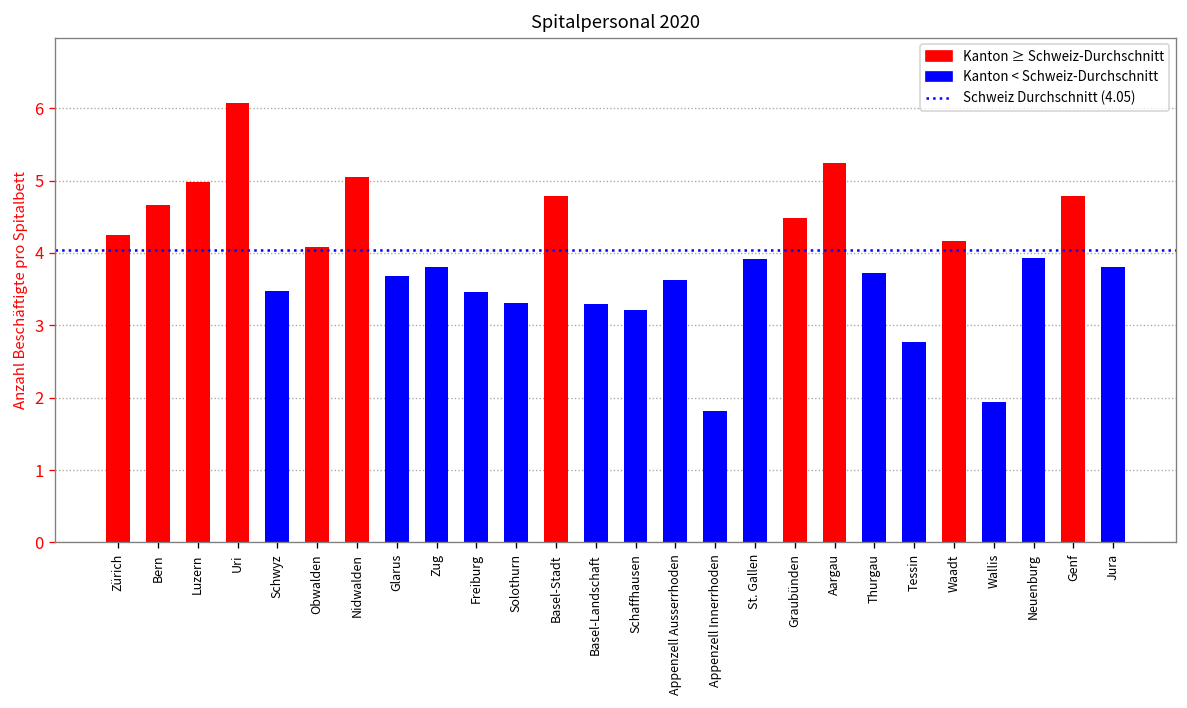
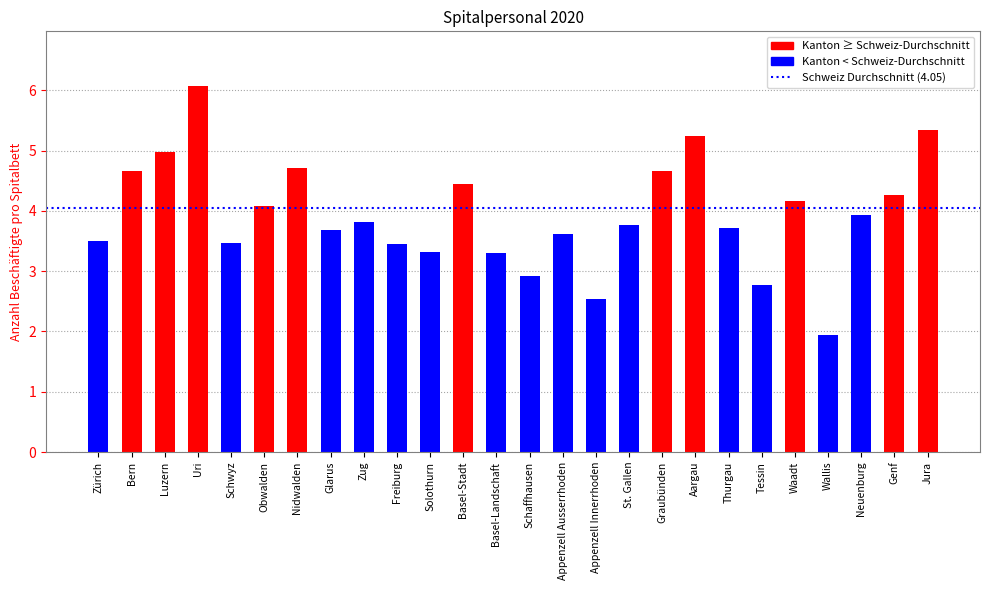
  {
-   "Zürich": 4.2,
+   "Zürich": 3.5,
    "Bern": 4.7,
    "Luzern": 5.0,
    "Uri": 6.1,
    "Schwyz": 3.5,
    "Obwalden": 4.1,
-   "Nidwalden": 5.0,
+   "Nidwalden": 4.7,
    "Glarus": 3.7,
    "Zug": 3.8,
    "Freiburg": 3.5,
    "Solothurn": 3.3,
-   "Basel-Stadt": 4.8,
+   "Basel-Stadt": 4.4,
    "Basel-Landschaft": 3.3,
-   "Schaffhausen": 3.2,
+   "Schaffhausen": 2.9,
    "Appenzell Ausserrhoden": 3.6,
-   "Appenzell Innerrhoden": 1.8,
-   "St. Gallen": 3.9,
-   "Graubünden": 4.5,
+   "Appenzell Innerrhoden": 2.5,
+   "St. Gallen": 3.8,
+   "Graubünden": 4.7,
    "Aargau": 5.2,
    "Thurgau": 3.7,
    "Tessin": 2.8,
    "Waadt": 4.2,
    "Wallis": 1.9,
    "Neuenburg": 3.9,
-   "Genf": 4.8,
-   "Jura": 3.8
+   "Genf": 4.3,
+   "Jura": 5.3
  }
